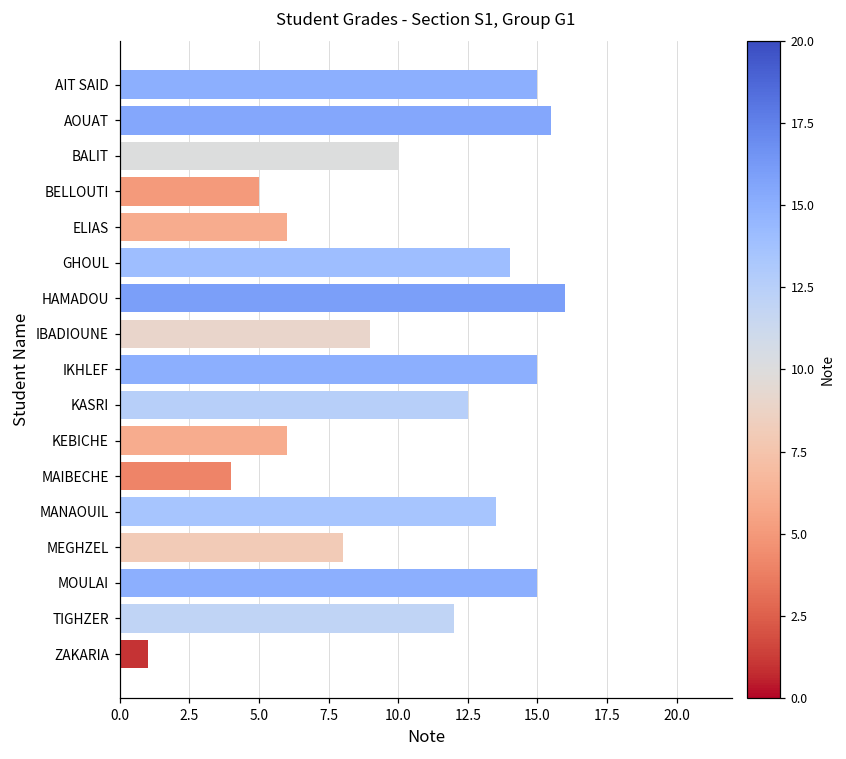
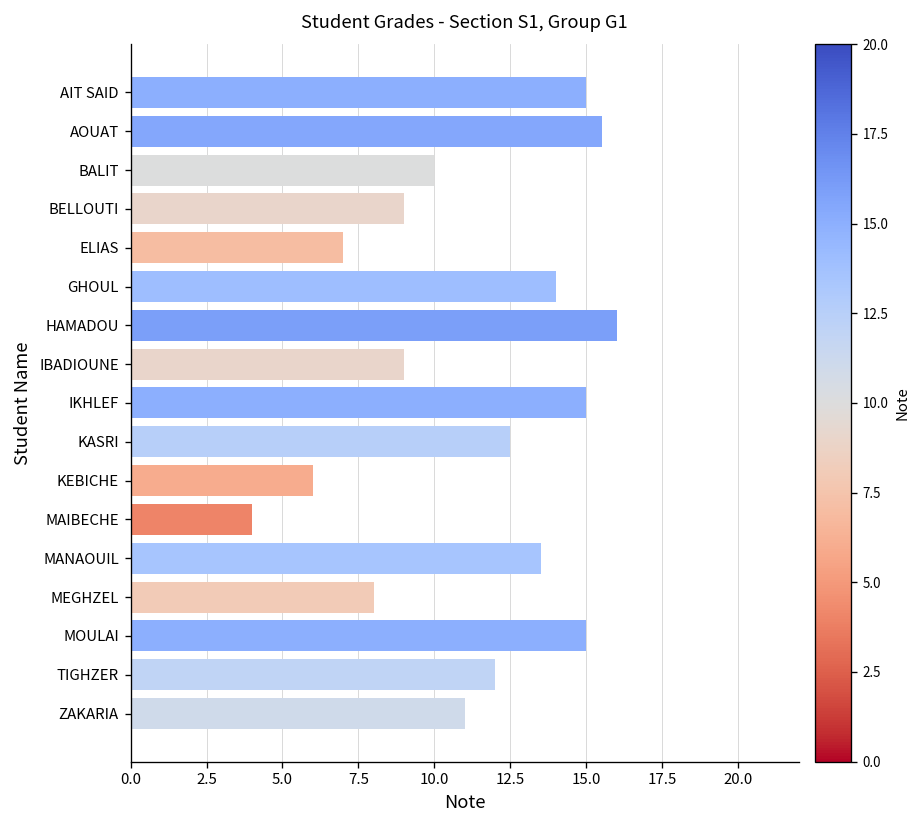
  {
    "AIT SAID": 15,
    "AOUAT": 15.5,
    "BALIT": 10,
-   "BELLOUTI": 5,
-   "ELIAS": 6,
+   "BELLOUTI": 9,
+   "ELIAS": 7,
    "GHOUL": 14,
    "HAMADOU": 16,
    "IBADIOUNE": 9,
    "IKHLEF": 15,
    "KASRI": 12.5,
    "KEBICHE": 6,
    "MAIBECHE": 4,
    "MANAOUIL": 13.5,
    "MEGHZEL": 8,
    "MOULAI": 15,
    "TIGHZER": 12,
-   "ZAKARIA": 1
+   "ZAKARIA": 11
  }
